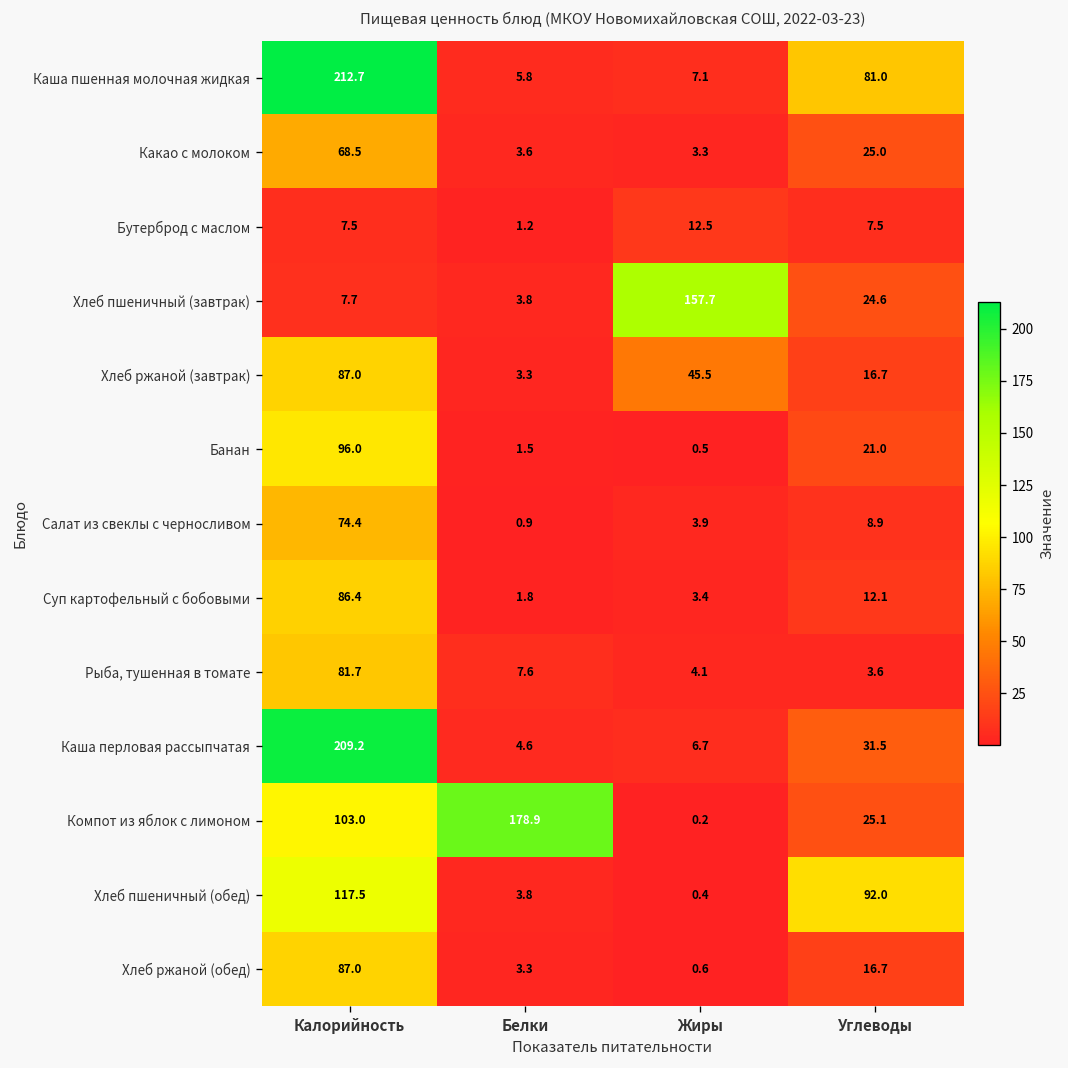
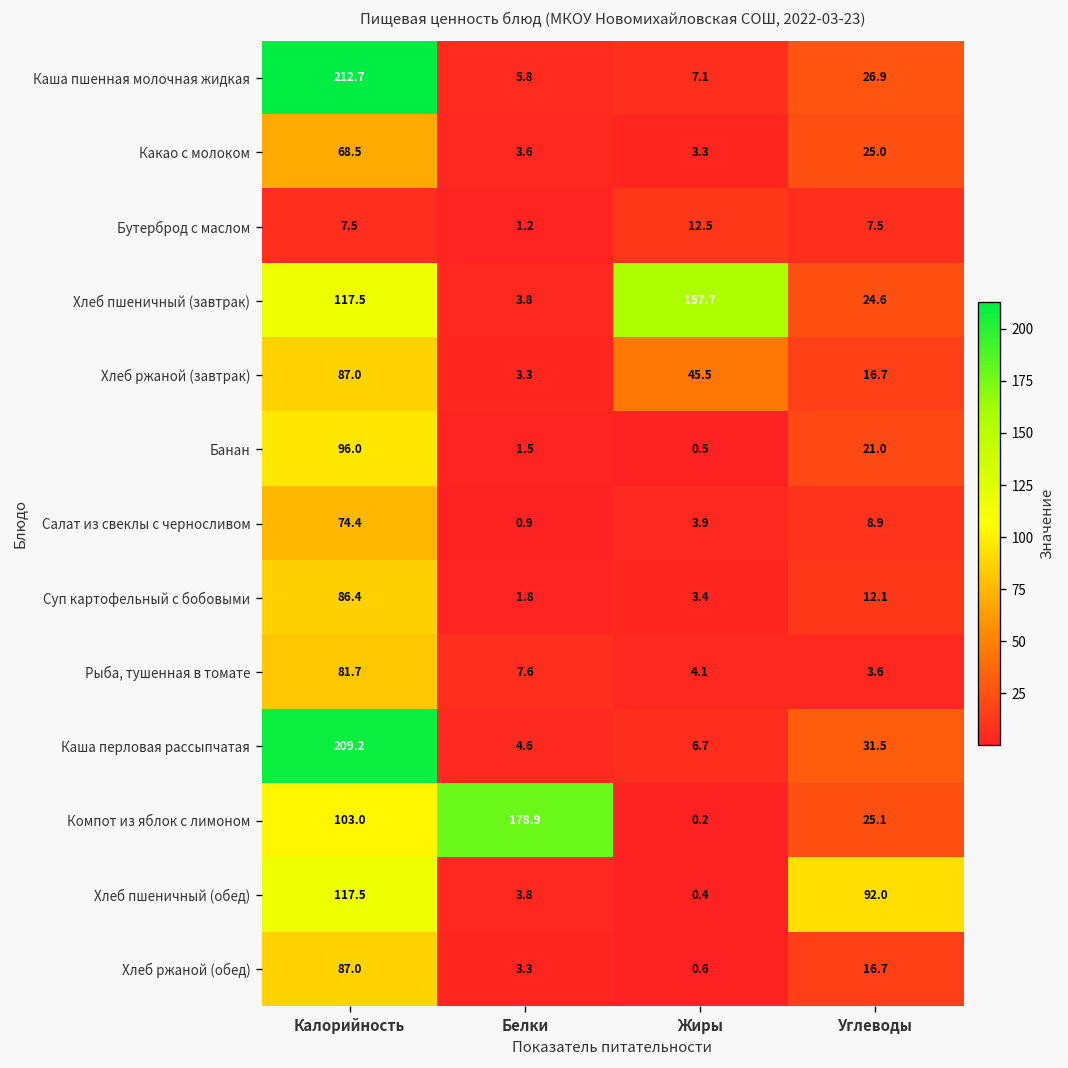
  {
    "Каша пшенная молочная жидкая": {
      "Калорийность": 212.7,
      "Белки": 5.8,
      "Жиры": 7.1,
-     "Углеводы": 81.0
+     "Углеводы": 26.9
    },
    "Какао с молоком": {
      "Калорийность": 68.5,
      "Белки": 3.6,
      "Жиры": 3.3,
      "Углеводы": 25.0
    },
    "Бутерброд с маслом": {
      "Калорийность": 7.5,
      "Белки": 1.2,
      "Жиры": 12.5,
      "Углеводы": 7.5
    },
    "Хлеб пшеничный (завтрак)": {
-     "Калорийность": 7.7,
+     "Калорийность": 117.5,
      "Белки": 3.8,
      "Жиры": 157.7,
      "Углеводы": 24.6
    },
    "Хлеб ржаной (завтрак)": {
      "Калорийность": 87.0,
      "Белки": 3.3,
      "Жиры": 45.5,
      "Углеводы": 16.7
    },
    "Банан": {
      "Калорийность": 96.0,
      "Белки": 1.5,
      "Жиры": 0.5,
      "Углеводы": 21.0
    },
    "Салат из свеклы с черносливом": {
      "Калорийность": 74.4,
      "Белки": 0.9,
      "Жиры": 3.9,
      "Углеводы": 8.9
    },
    "Суп картофельный с бобовыми": {
      "Калорийность": 86.4,
      "Белки": 1.8,
      "Жиры": 3.4,
      "Углеводы": 12.1
    },
    "Рыба, тушенная в томате": {
      "Калорийность": 81.7,
      "Белки": 7.6,
      "Жиры": 4.1,
      "Углеводы": 3.6
    },
    "Каша перловая рассыпчатая": {
      "Калорийность": 209.2,
      "Белки": 4.6,
      "Жиры": 6.7,
      "Углеводы": 31.5
    },
    "Компот из яблок с лимоном": {
      "Калорийность": 103.0,
      "Белки": 178.9,
      "Жиры": 0.2,
      "Углеводы": 25.1
    },
    "Хлеб пшеничный (обед)": {
      "Калорийность": 117.5,
      "Белки": 3.8,
      "Жиры": 0.4,
      "Углеводы": 92.0
    },
    "Хлеб ржаной (обед)": {
      "Калорийность": 87.0,
      "Белки": 3.3,
      "Жиры": 0.6,
      "Углеводы": 16.7
    }
  }
